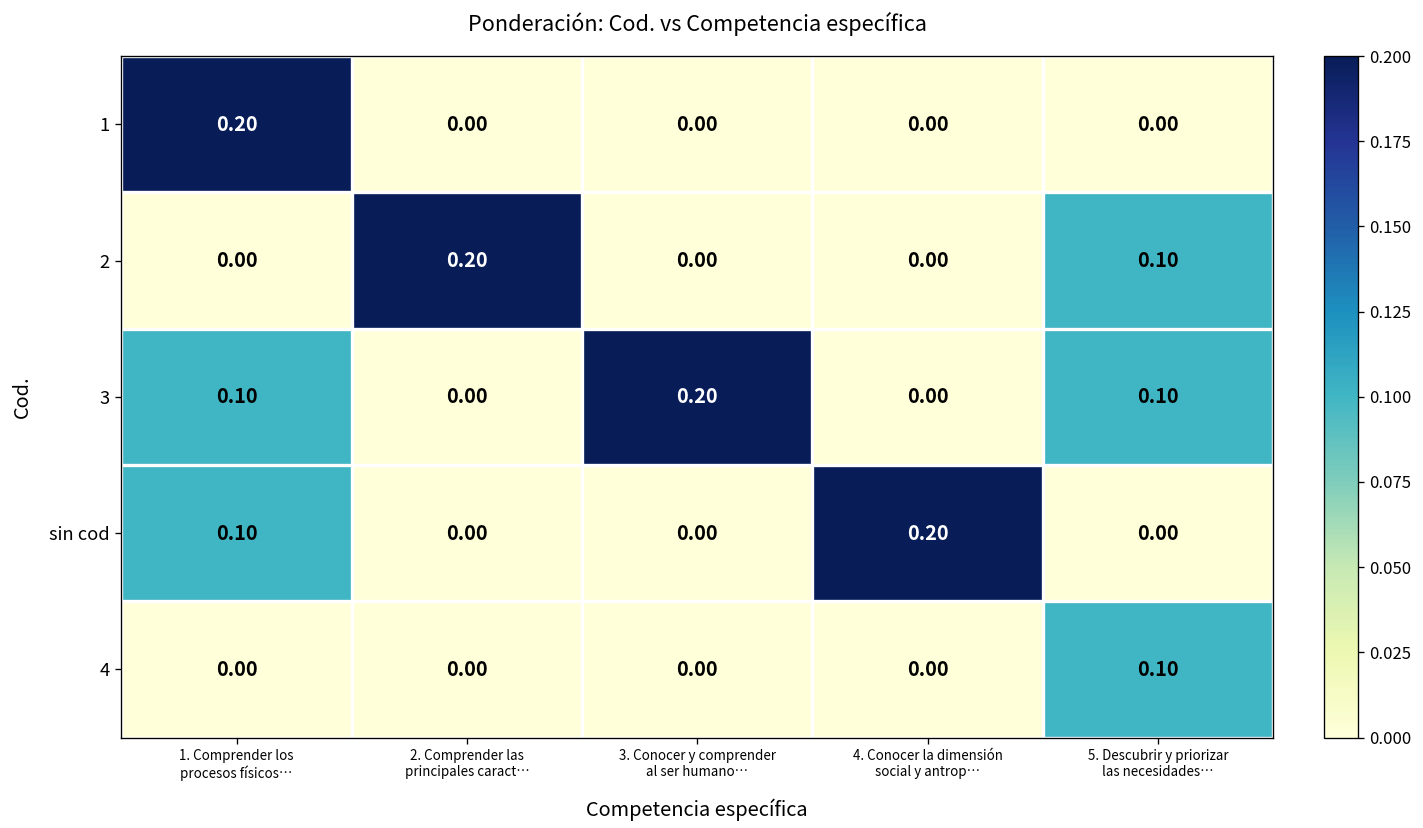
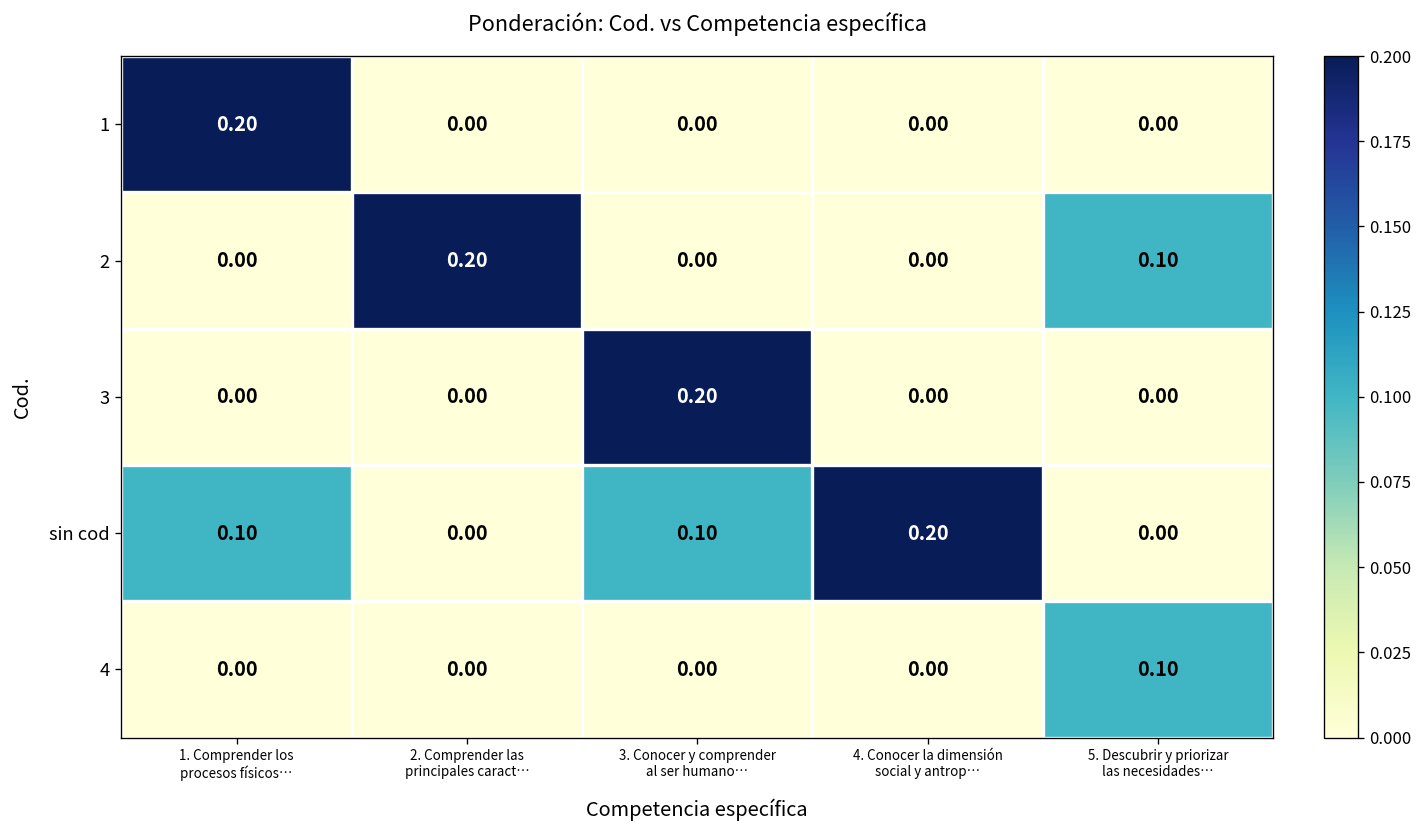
  {
    "1": {
      "1. Comprender los procesos físicos…": 0.20,
      "2. Comprender las principales caract…": 0.00,
      "3. Conocer y comprender al ser humano…": 0.00,
      "4. Conocer la dimensión social y antrop…": 0.00,
      "5. Descubrir y priorizar las necesidades…": 0.00
    },
    "2": {
      "1. Comprender los procesos físicos…": 0.00,
      "2. Comprender las principales caract…": 0.20,
      "3. Conocer y comprender al ser humano…": 0.00,
      "4. Conocer la dimensión social y antrop…": 0.00,
      "5. Descubrir y priorizar las necesidades…": 0.10
    },
    "3": {
-     "1. Comprender los procesos físicos…": 0.10,
+     "1. Comprender los procesos físicos…": 0.00,
      "2. Comprender las principales caract…": 0.00,
      "3. Conocer y comprender al ser humano…": 0.20,
      "4. Conocer la dimensión social y antrop…": 0.00,
-     "5. Descubrir y priorizar las necesidades…": 0.10
+     "5. Descubrir y priorizar las necesidades…": 0.00
    },
    "sin cod": {
      "1. Comprender los procesos físicos…": 0.10,
      "2. Comprender las principales caract…": 0.00,
-     "3. Conocer y comprender al ser humano…": 0.00,
+     "3. Conocer y comprender al ser humano…": 0.10,
      "4. Conocer la dimensión social y antrop…": 0.20,
      "5. Descubrir y priorizar las necesidades…": 0.00
    },
    "4": {
      "1. Comprender los procesos físicos…": 0.00,
      "2. Comprender las principales caract…": 0.00,
      "3. Conocer y comprender al ser humano…": 0.00,
      "4. Conocer la dimensión social y antrop…": 0.00,
      "5. Descubrir y priorizar las necesidades…": 0.10
    }
  }
